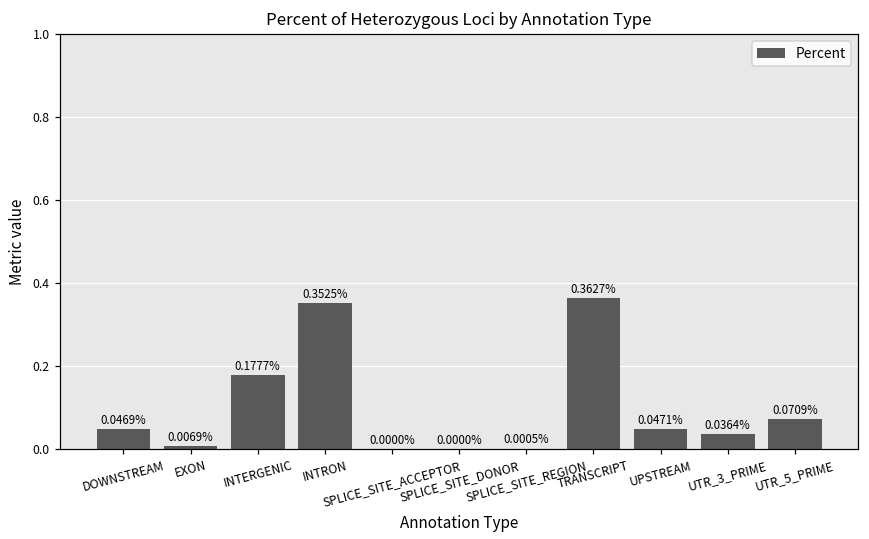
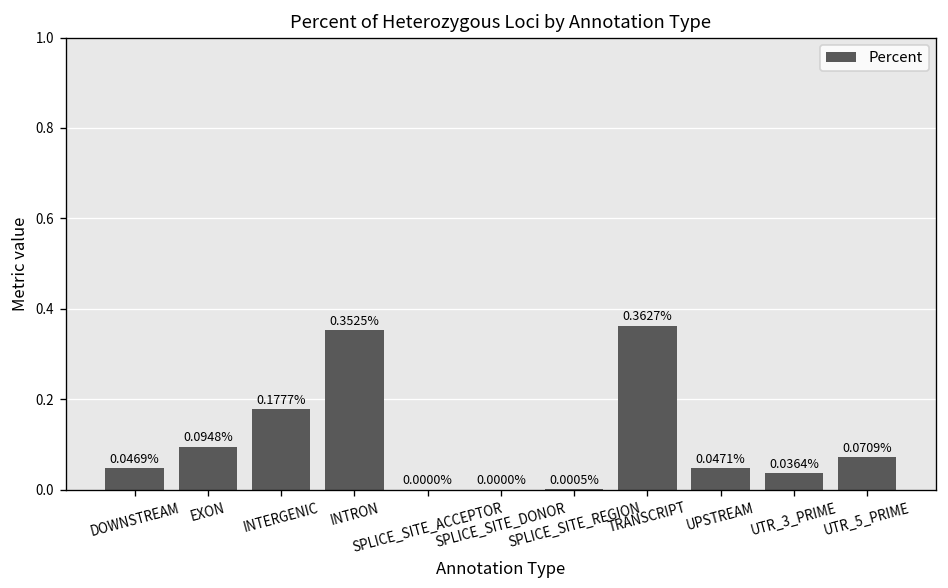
  {
    "DOWNSTREAM": "0.0469%",
-   "EXON": "0.0069%",
+   "EXON": "0.0948%",
    "INTERGENIC": "0.1777%",
    "INTRON": "0.3525%",
    "SPLICE_SITE_ACCEPTOR": "0.0000%",
    "SPLICE_SITE_DONOR": "0.0000%",
    "SPLICE_SITE_REGION": "0.0005%",
    "TRANSCRIPT": "0.3627%",
    "UPSTREAM": "0.0471%",
    "UTR_3_PRIME": "0.0364%",
    "UTR_5_PRIME": "0.0709%"
  }
